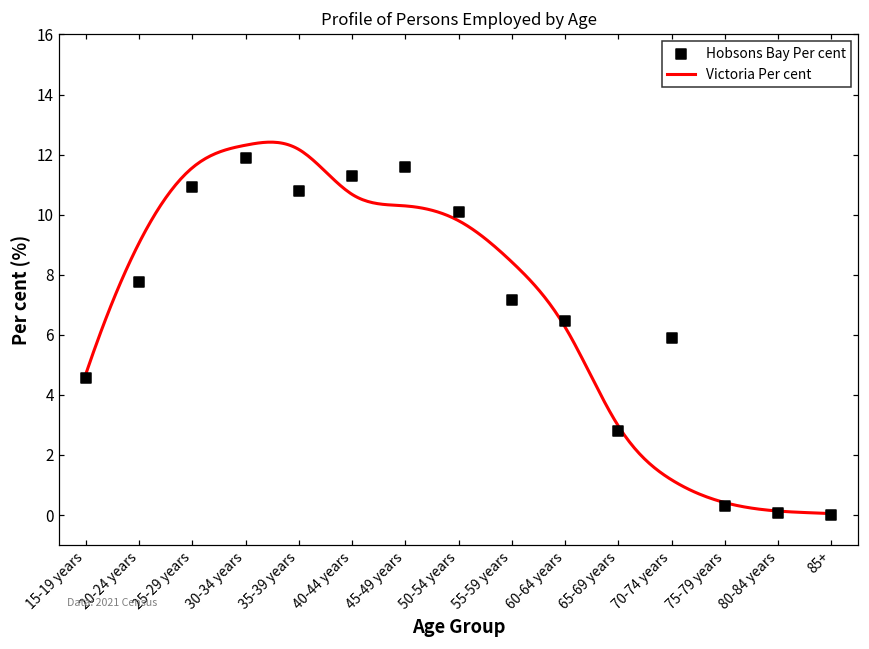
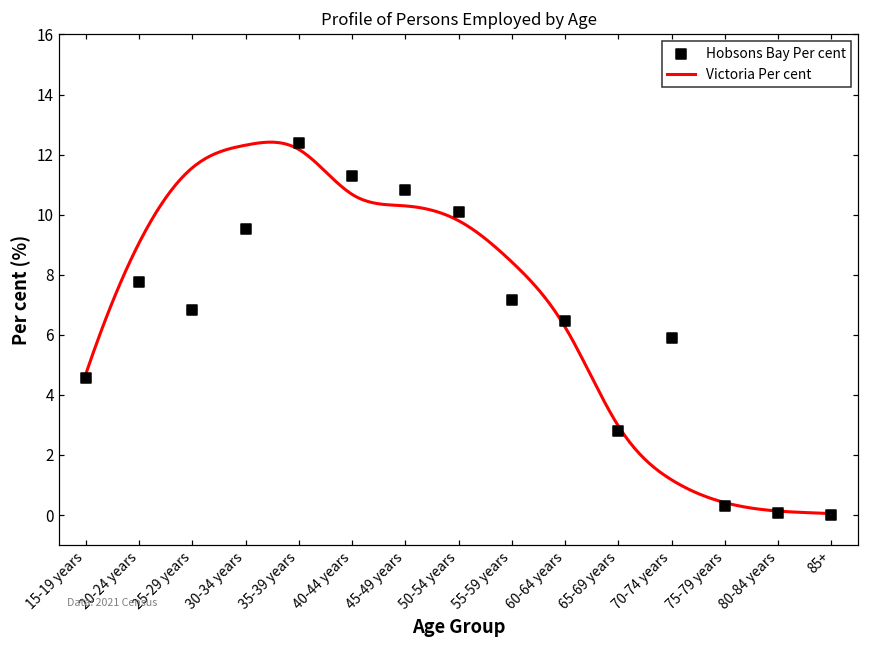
  {
    "Victoria Per cent": {
      "15-19 years": 4.7
    },
    "Hobsons Bay Per cent": {
-     "25-29 years": 10.9,
-     "30-34 years": 11.9,
-     "35-39 years": 10.8,
-     "45-49 years": 11.6
+     "25-29 years": 6.8,
+     "30-34 years": 9.5,
+     "35-39 years": 12.4,
+     "45-49 years": 10.8
    }
  }
